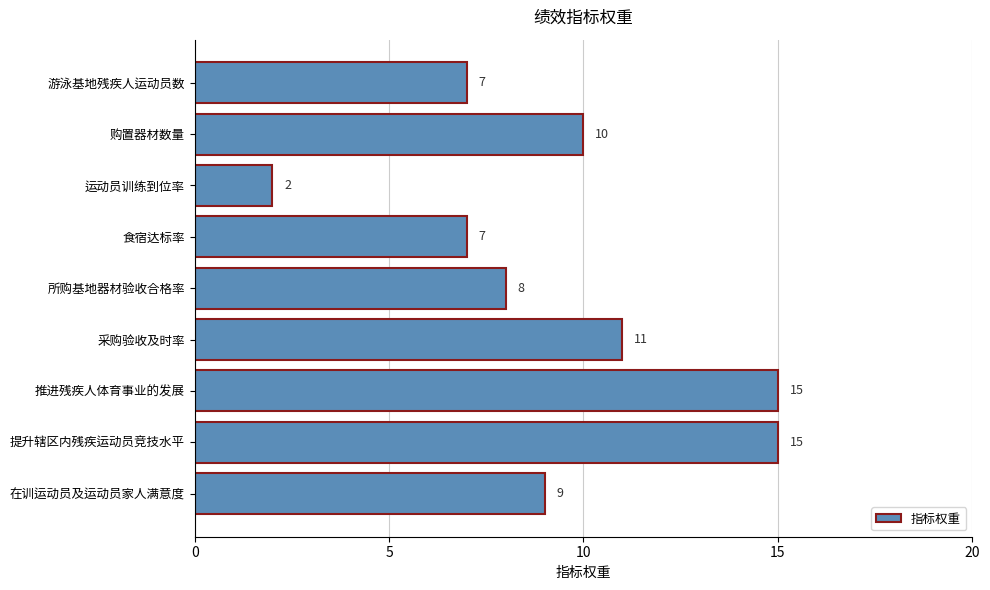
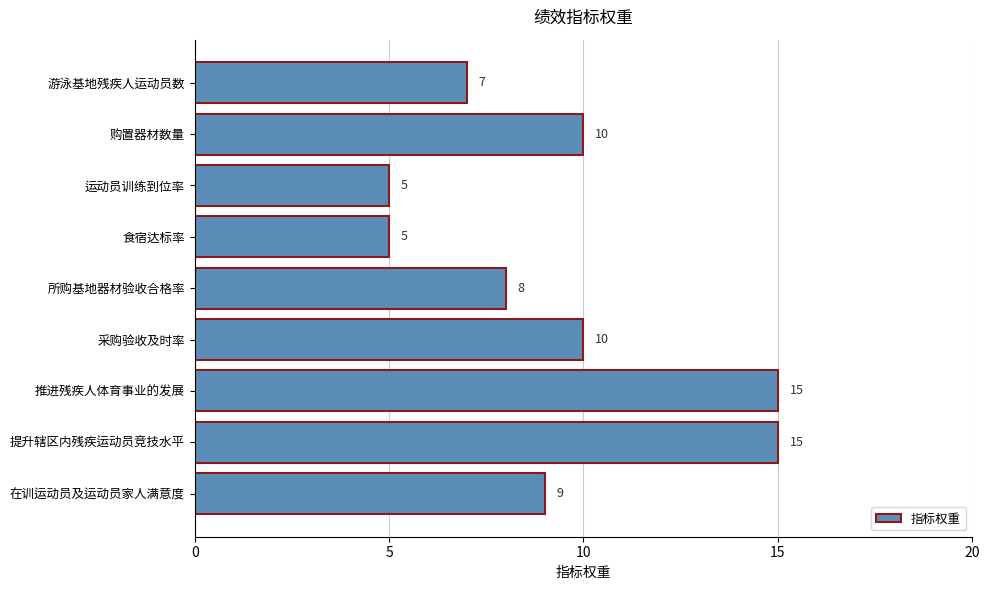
  {
    "游泳基地残疾人运动员数": 7,
    "购置器材数量": 10,
-   "运动员训练到位率": 2,
-   "食宿达标率": 7,
+   "运动员训练到位率": 5,
+   "食宿达标率": 5,
    "所购基地器材验收合格率": 8,
-   "采购验收及时率": 11,
+   "采购验收及时率": 10,
    "推进残疾人体育事业的发展": 15,
    "提升辖区内残疾运动员竞技水平": 15,
    "在训运动员及运动员家人满意度": 9
  }
